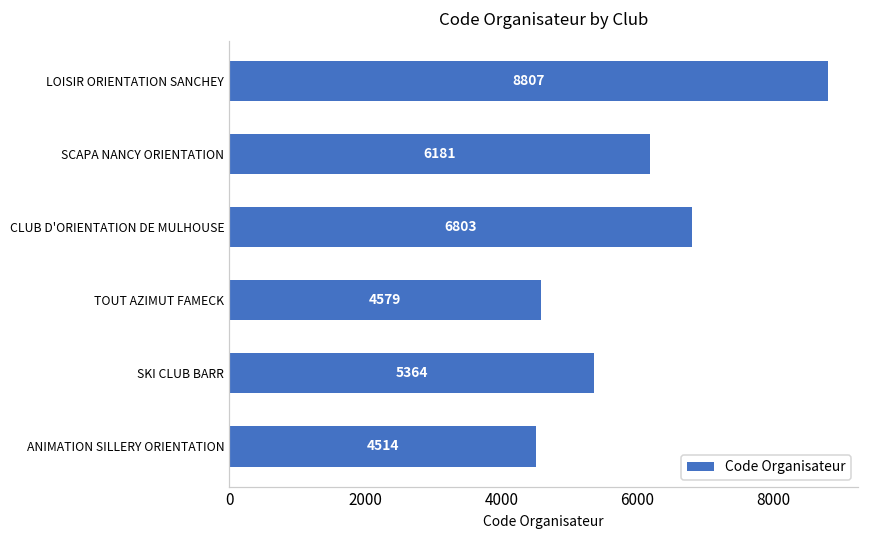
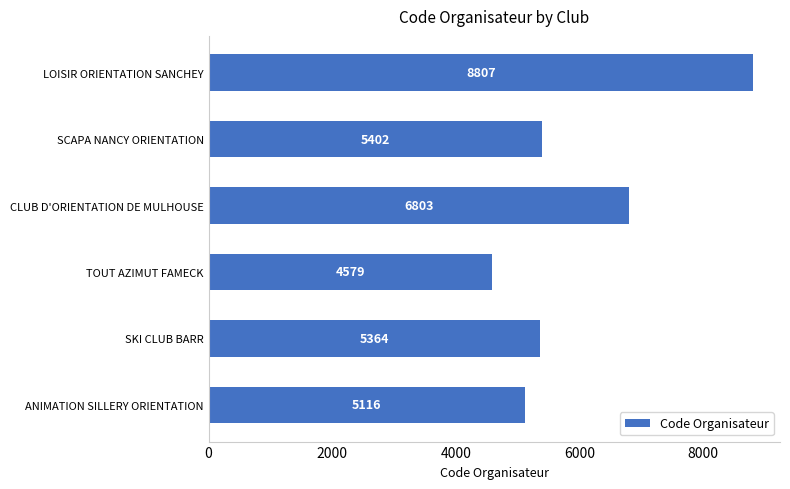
  {
    "LOISIR ORIENTATION SANCHEY": 8807,
-   "SCAPA NANCY ORIENTATION": 6181,
+   "SCAPA NANCY ORIENTATION": 5402,
    "CLUB D'ORIENTATION DE MULHOUSE": 6803,
    "TOUT AZIMUT FAMECK": 4579,
    "SKI CLUB BARR": 5364,
-   "ANIMATION SILLERY ORIENTATION": 4514
+   "ANIMATION SILLERY ORIENTATION": 5116
  }
